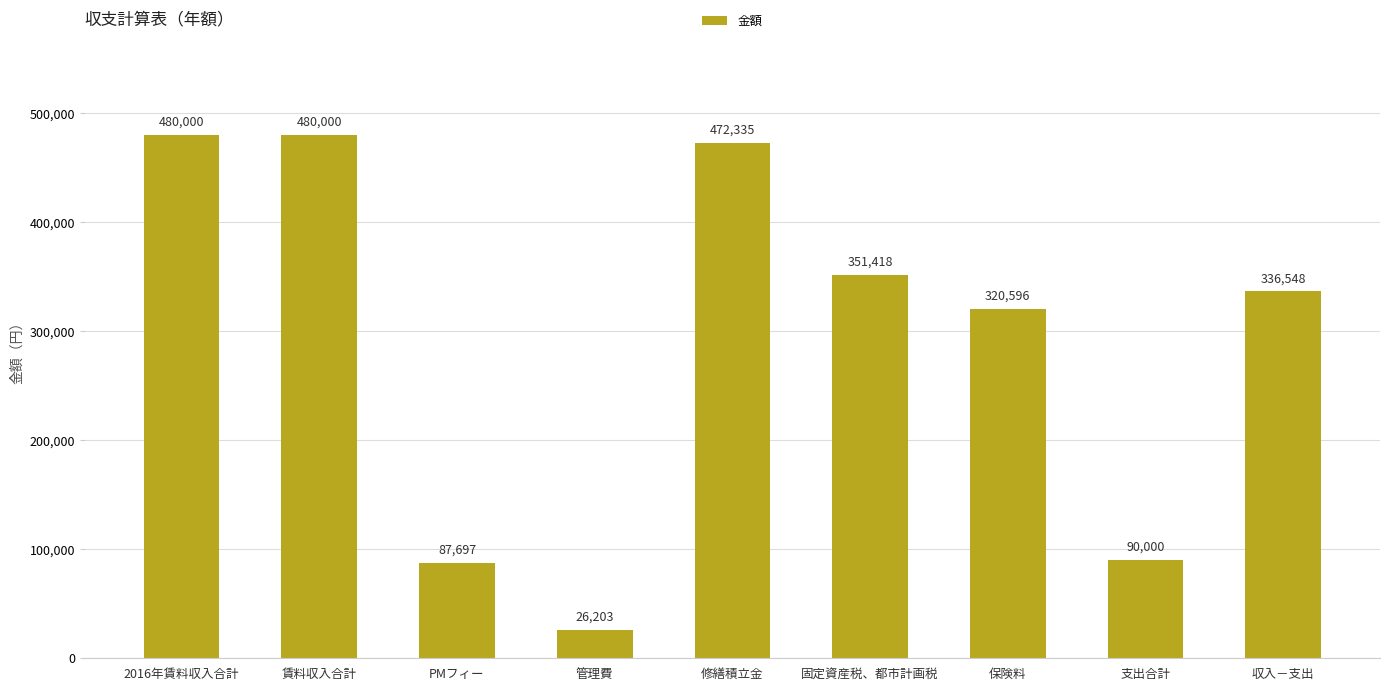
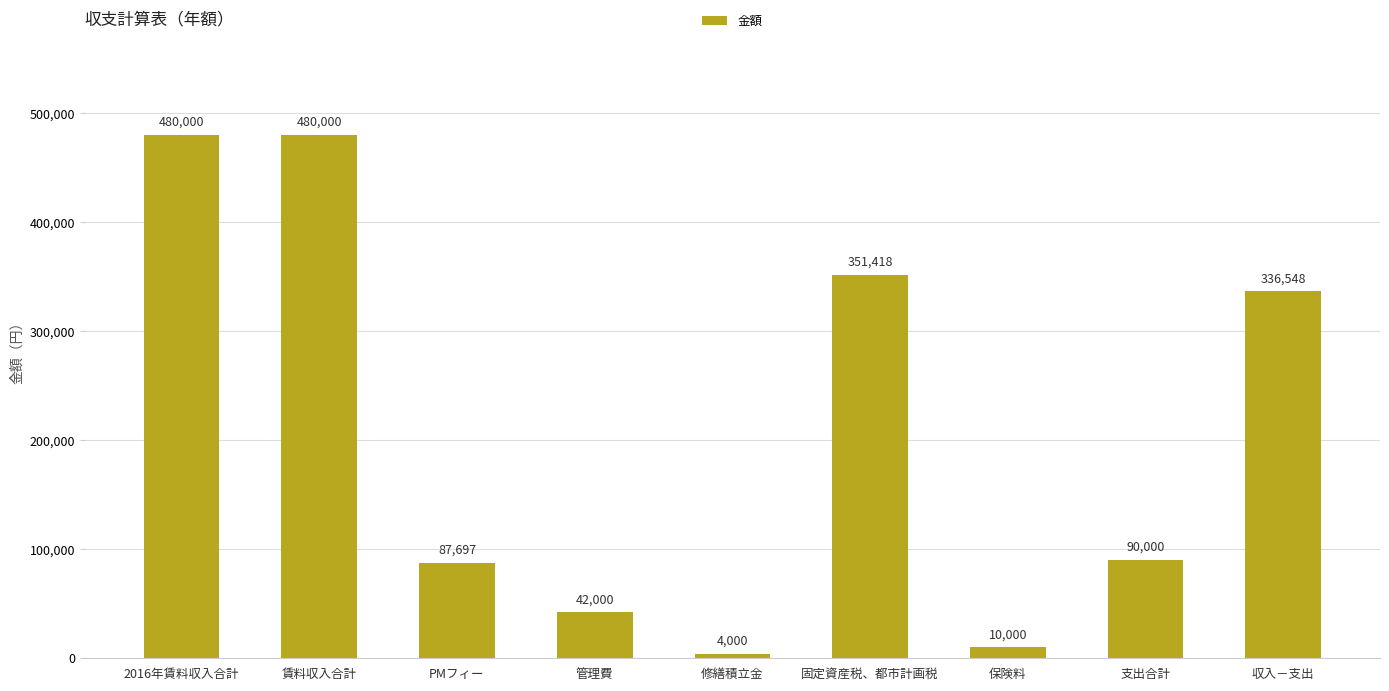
  {
    "2016年賃料収入合計": "480,000",
    "賃料収入合計": "480,000",
    "PMフィー": "87,697",
-   "管理費": "26,203",
-   "修繕積立金": "472,335",
+   "管理費": "42,000",
+   "修繕積立金": "4,000",
    "固定資産税、都市計画税": "351,418",
-   "保険料": "320,596",
+   "保険料": "10,000",
    "支出合計": "90,000",
    "収入－支出": "336,548"
  }
